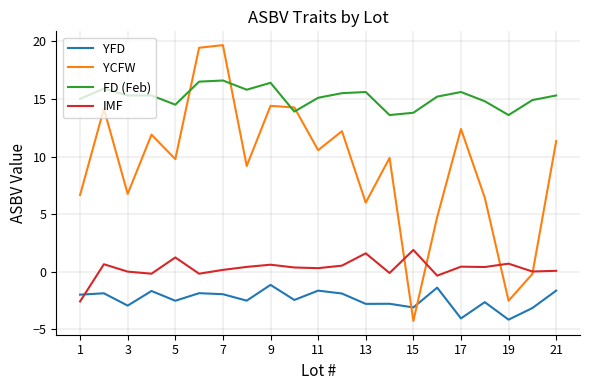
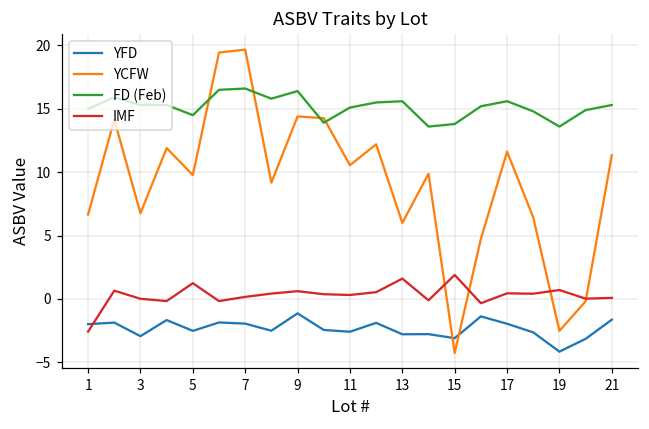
  {
    "YFD": {
      "1": -2.0,
      "3": -2.9,
      "5": -2.5,
      "7": -2.0,
      "9": -1.1,
-     "11": -1.6,
+     "11": -2.6,
      "13": -2.8,
      "15": -3.1,
-     "17": -4.1,
+     "17": -2.0,
      "19": -4.2,
      "21": -1.6
    },
    "YCFW": {
      "1": 6.7,
      "3": 6.8,
      "5": 9.8,
      "7": 19.7,
      "9": 14.4,
      "11": 10.6,
      "13": 6.0,
      "15": -4.3,
-     "17": 12.4,
+     "17": 11.6,
      "19": -2.5,
      "21": 11.3
    },
    "FD (Feb)": {
      "5": 14.5,
      "7": 16.6,
      "9": 16.4,
      "11": 15.1,
      "13": 15.6,
      "15": 13.8,
      "17": 15.6,
      "19": 13.6,
      "21": 15.3
    },
    "IMF": {
      "1": -2.6,
      "3": 0.0,
      "5": 1.2,
      "7": 0.2,
      "9": 0.6,
      "11": 0.3,
      "13": 1.6,
      "15": 1.9,
      "17": 0.4,
      "19": 0.7,
      "21": 0.1
    }
  }
